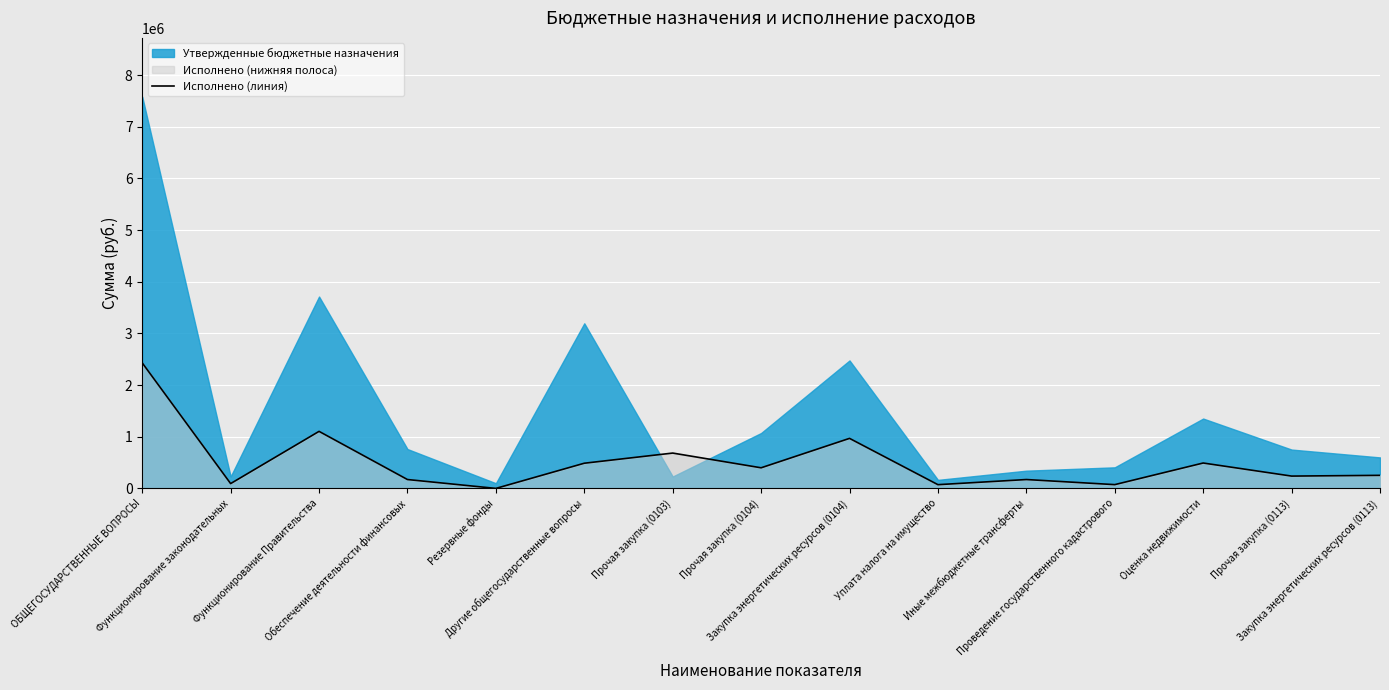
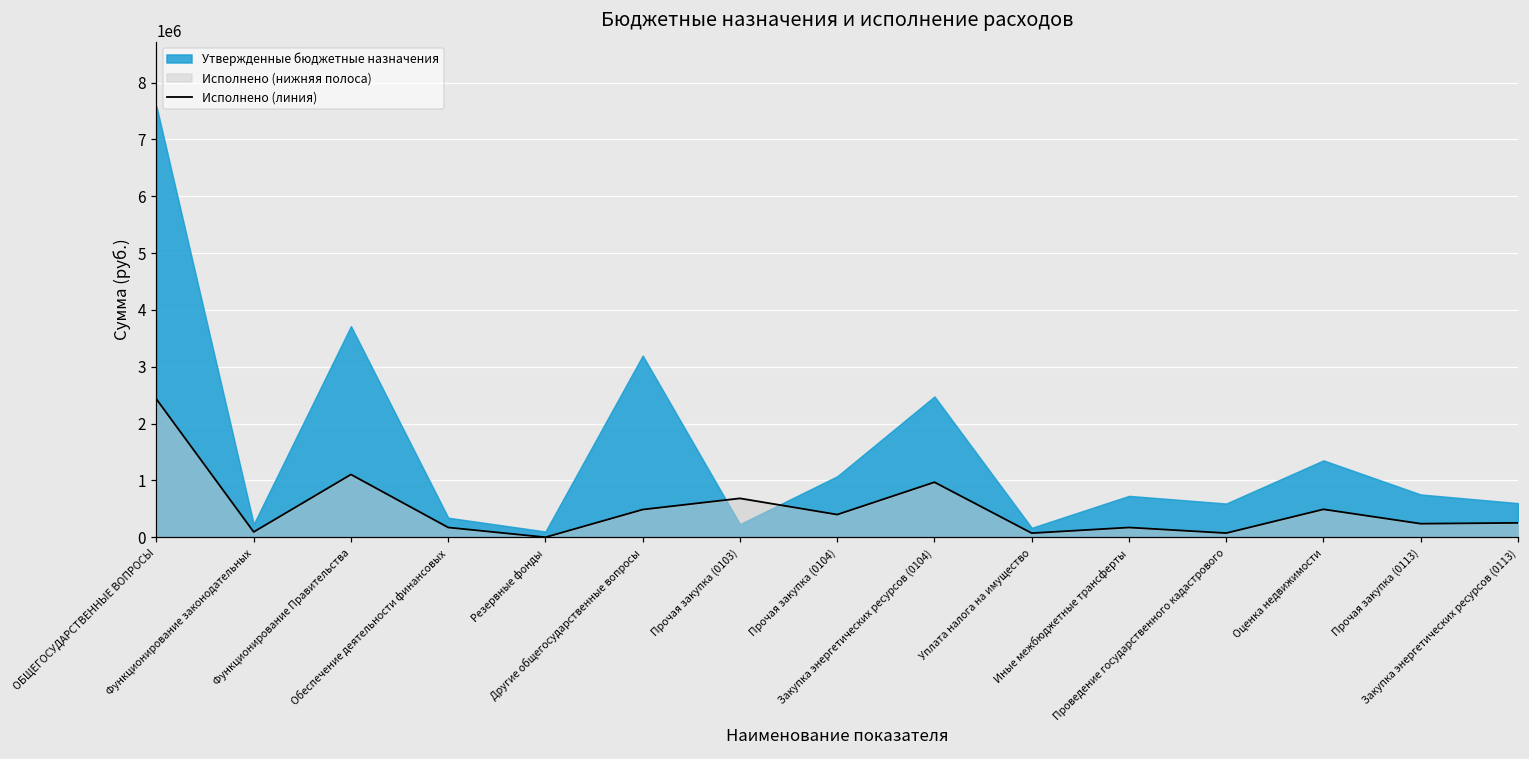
  {
    "Утвержденные бюджетные назначения": {
      "ОБЩЕГОСУДАРСТВЕННЫЕ ВОПРОСЫ": 7600000,
      "Функционирование законодательных": 200000,
      "Функционирование Правительства": 3700000,
-     "Обеспечение деятельности финансовых": 800000,
+     "Обеспечение деятельности финансовых": 300000,
      "Резервные фонды": 100000,
      "Другие общегосударственные вопросы": 3200000,
      "Прочая закупка (0103)": 200000,
      "Прочая закупка (0104)": 1100000,
      "Закупка энергетических ресурсов (0104)": 2500000,
      "Уплата налога на имущество": 200000,
-     "Иные межбюджетные трансферты": 300000,
-     "Проведение государственного кадастрового": 400000,
+     "Иные межбюджетные трансферты": 700000,
+     "Проведение государственного кадастрового": 600000,
      "Оценка недвижимости": 1400000,
      "Прочая закупка (0113)": 800000,
      "Закупка энергетических ресурсов (0113)": 600000
    },
    "Исполнено (нижняя полоса)": {
      "ОБЩЕГОСУДАРСТВЕННЫЕ ВОПРОСЫ": 2400000,
      "Функционирование законодательных": 100000,
      "Функционирование Правительства": 1100000,
      "Обеспечение деятельности финансовых": 200000,
      "Резервные фонды": 0,
      "Другие общегосударственные вопросы": 500000,
      "Прочая закупка (0103)": 700000,
      "Прочая закупка (0104)": 400000,
      "Закупка энергетических ресурсов (0104)": 1000000,
      "Уплата налога на имущество": 100000,
      "Иные межбюджетные трансферты": 200000,
      "Проведение государственного кадастрового": 100000,
      "Оценка недвижимости": 500000,
      "Прочая закупка (0113)": 200000,
      "Закупка энергетических ресурсов (0113)": 300000
    }
  }
